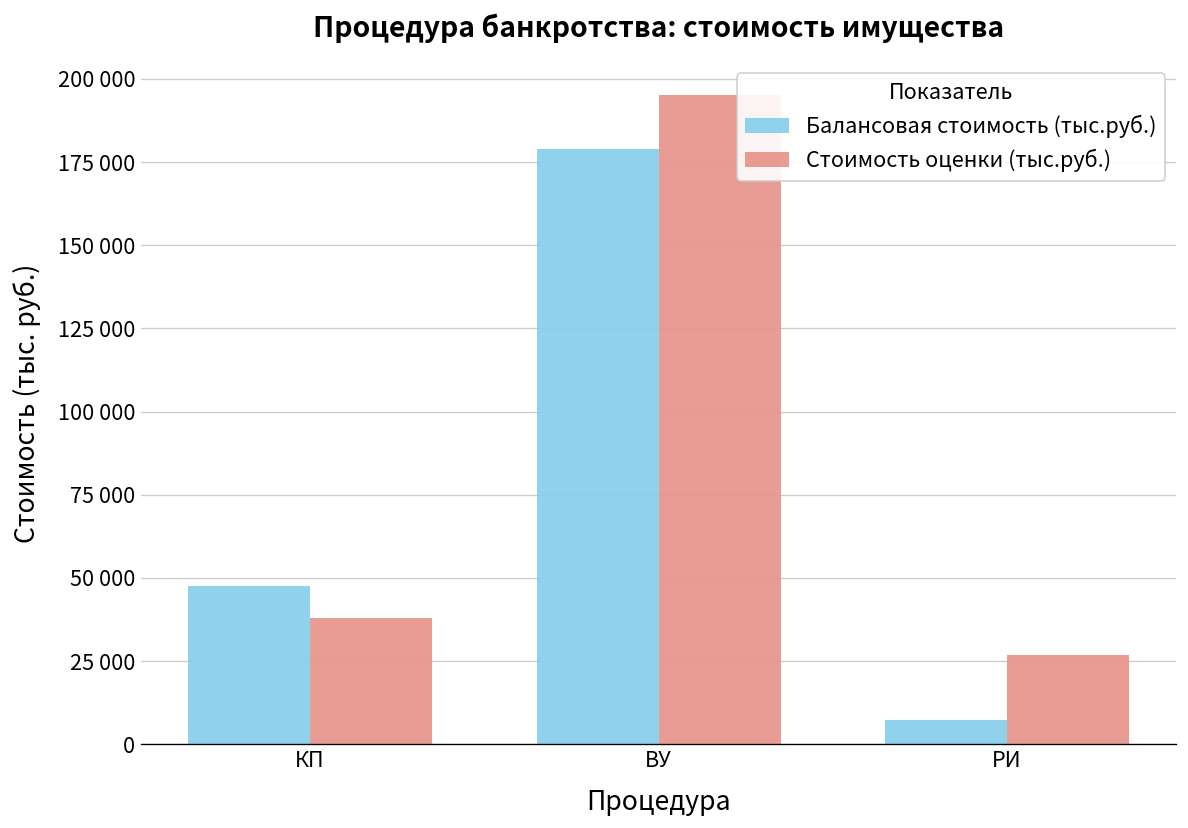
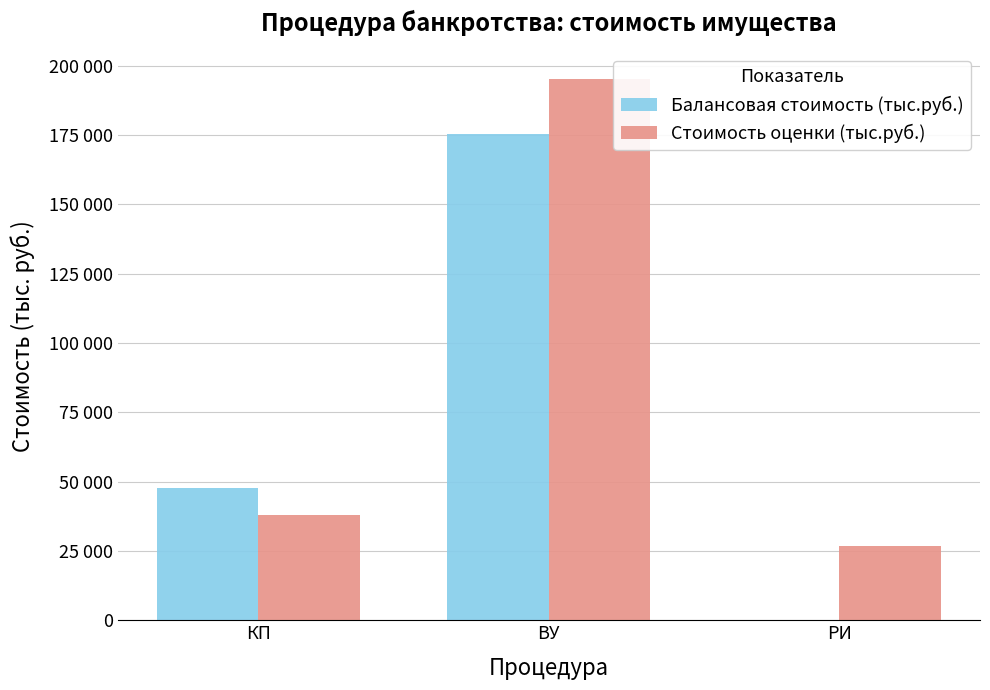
  {
    "Балансовая стоимость (тыс.руб.)": {
      "КП": 48000,
-     "ВУ": 179000,
-     "РИ": 7000
+     "ВУ": 175000,
+     "РИ": 0
    },
    "Стоимость оценки (тыс.руб.)": {
      "КП": 38000,
      "ВУ": 195000,
      "РИ": 27000
    }
  }
